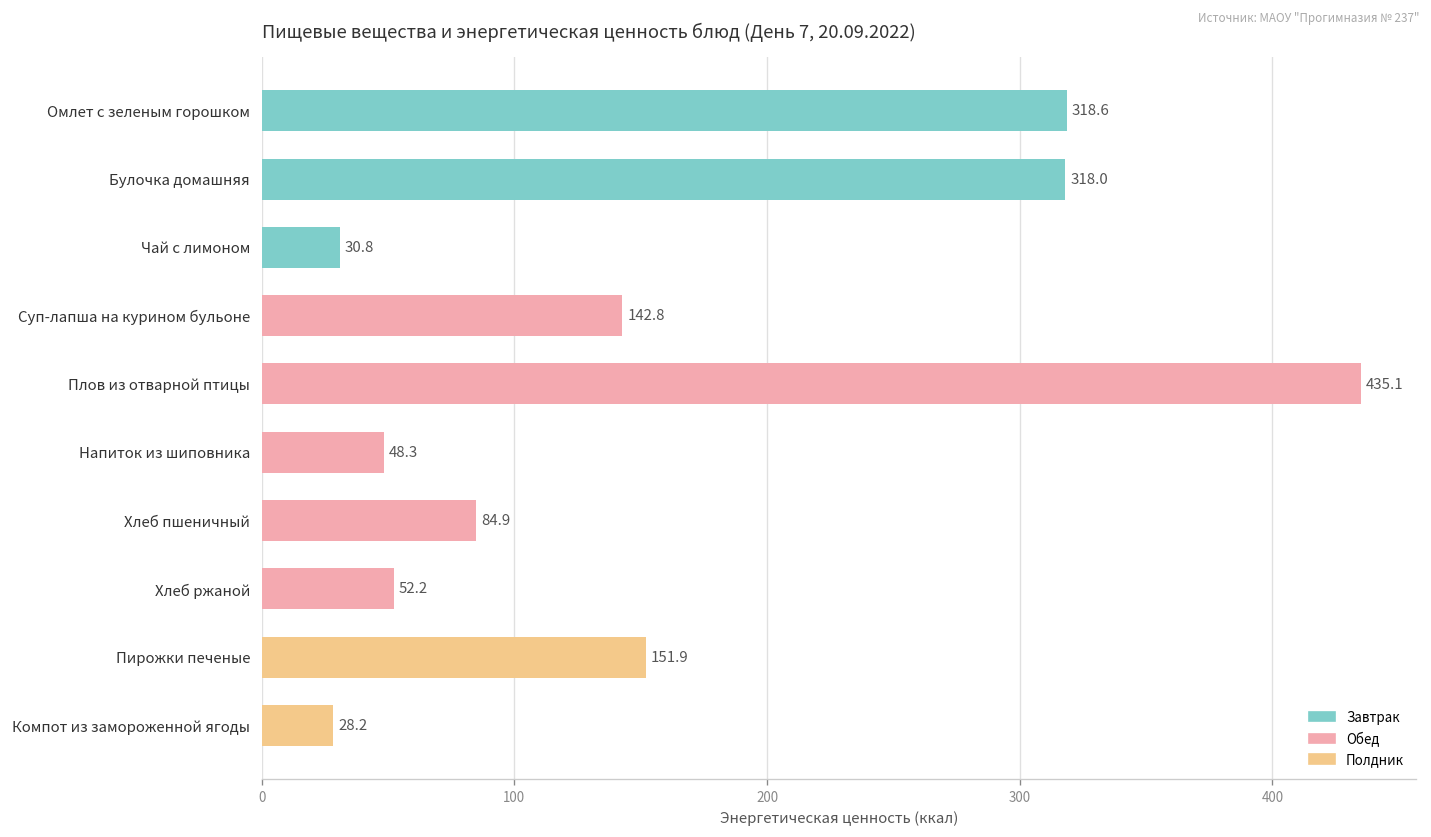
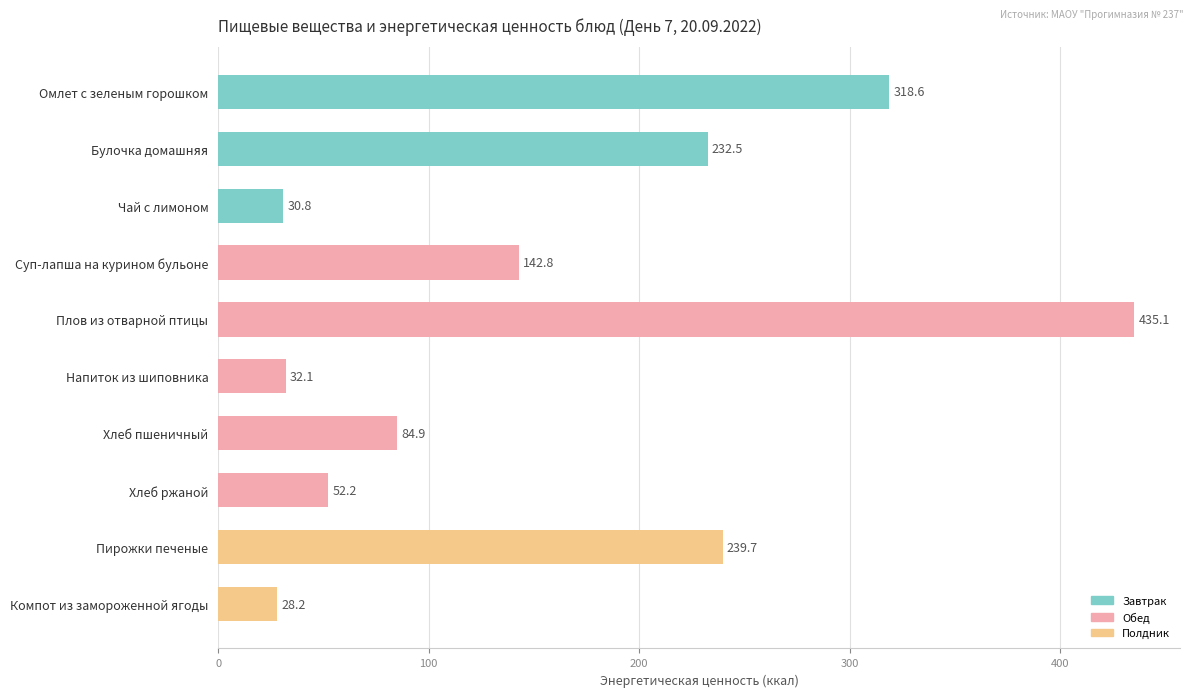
  {
    "Омлет с зеленым горошком": 318.6,
-   "Булочка домашняя": 318.0,
+   "Булочка домашняя": 232.5,
    "Чай с лимоном": 30.8,
    "Суп-лапша на курином бульоне": 142.8,
    "Плов из отварной птицы": 435.1,
-   "Напиток из шиповника": 48.3,
+   "Напиток из шиповника": 32.1,
    "Хлеб пшеничный": 84.9,
    "Хлеб ржаной": 52.2,
-   "Пирожки печеные": 151.9,
+   "Пирожки печеные": 239.7,
    "Компот из замороженной ягоды": 28.2
  }
